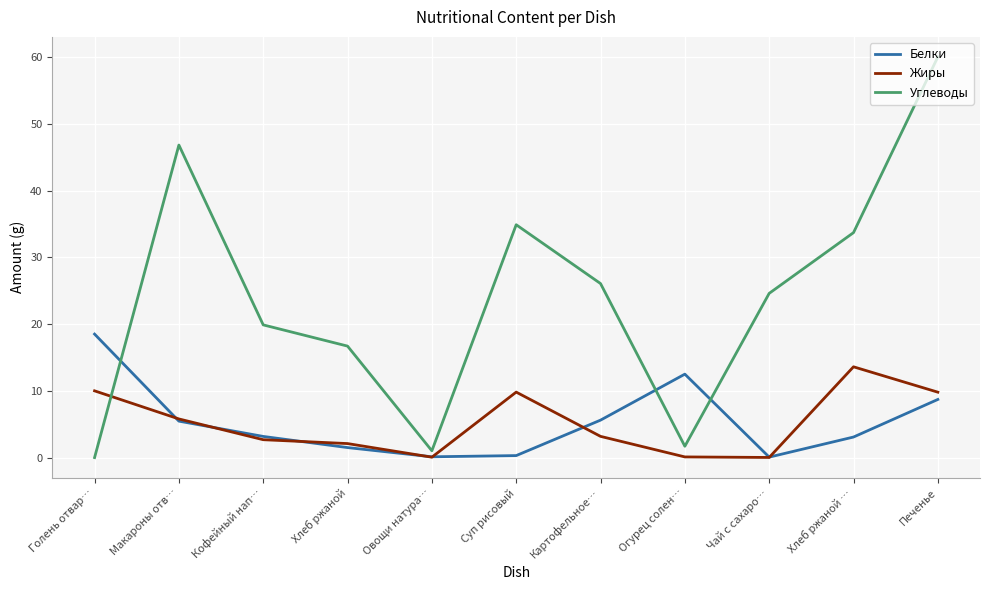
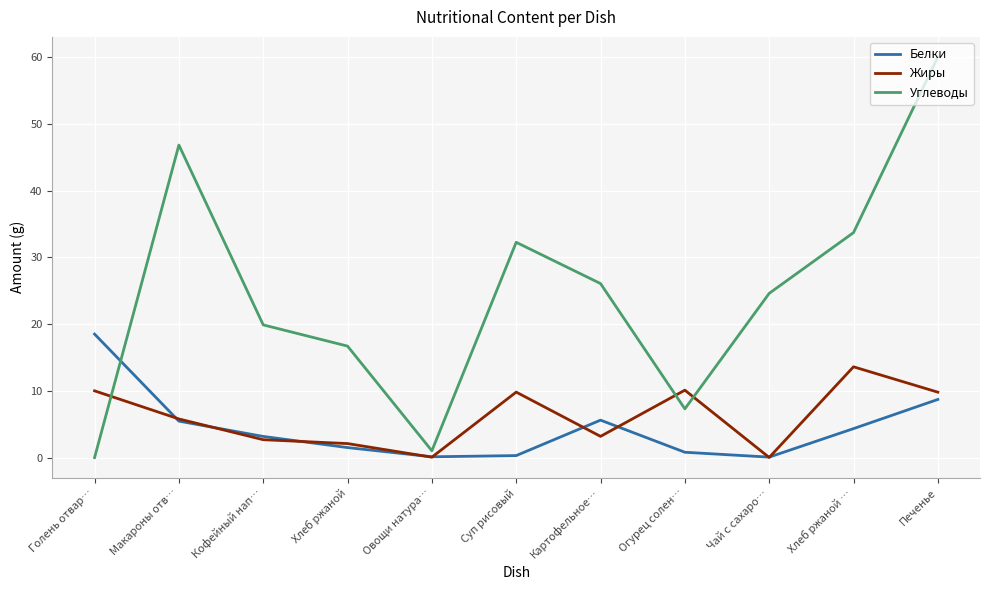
  {
    "Белки": {
      "Голень отвар…": 19,
      "Кофейный нап…": 3,
      "Хлеб ржаной": 2,
      "Суп рисовый": 0,
      "Картофельное…": 6,
-     "Огурец солен…": 13,
-     "Хлеб ржаной …": 3,
+     "Огурец солен…": 1,
+     "Хлеб ржаной …": 4,
      "Печенье": 9
    },
    "Жиры": {
      "Голень отвар…": 10,
      "Кофейный нап…": 3,
      "Хлеб ржаной": 2,
      "Суп рисовый": 10,
      "Картофельное…": 3,
-     "Огурец солен…": 0,
+     "Огурец солен…": 10,
      "Хлеб ржаной …": 14,
      "Печенье": 10
    },
    "Углеводы": {
      "Голень отвар…": 0,
      "Макароны отв…": 47,
      "Кофейный нап…": 20,
      "Хлеб ржаной": 17,
      "Овощи натура…": 1,
-     "Суп рисовый": 35,
+     "Суп рисовый": 32,
      "Картофельное…": 26,
-     "Огурец солен…": 2,
+     "Огурец солен…": 7,
      "Чай с сахаро…": 25,
      "Хлеб ржаной …": 34
    }
  }
